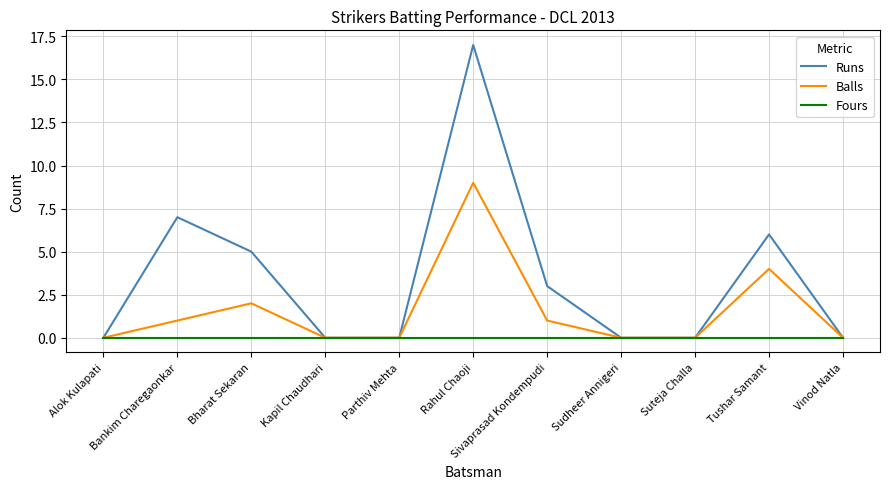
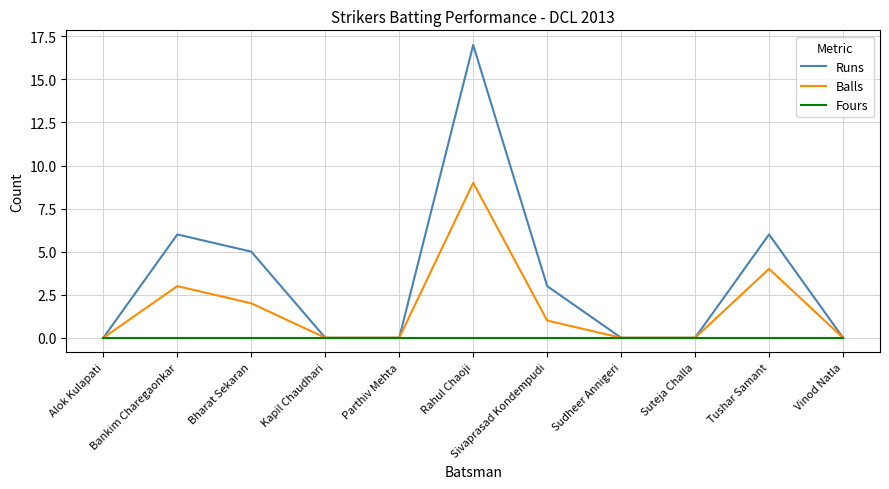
  {
    "Runs": {
-     "Bankim Charegaonkar": 7,
+     "Bankim Charegaonkar": 6,
      "Bharat Sekaran": 5,
      "Rahul Chaoji": 17,
      "Sivaprasad Kondempudi": 3,
      "Tushar Samant": 6
    },
    "Balls": {
-     "Bankim Charegaonkar": 1,
+     "Bankim Charegaonkar": 3,
      "Bharat Sekaran": 2,
      "Rahul Chaoji": 9,
      "Sivaprasad Kondempudi": 1,
      "Tushar Samant": 4
    },
    "Fours": {
      "Bankim Charegaonkar": 0,
      "Bharat Sekaran": 0,
      "Rahul Chaoji": 0,
      "Sivaprasad Kondempudi": 0,
      "Tushar Samant": 0
    }
  }
